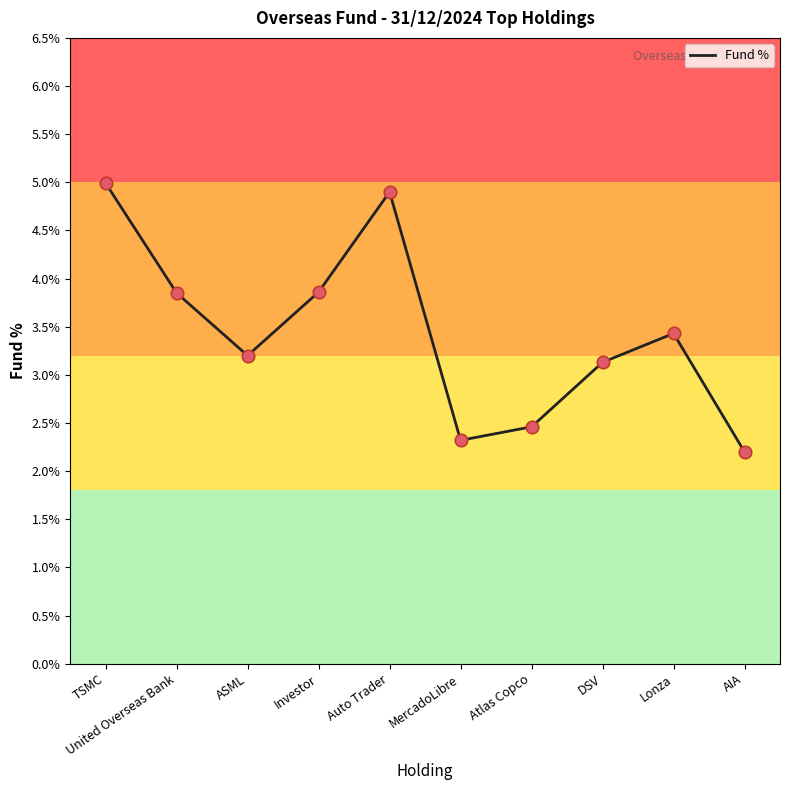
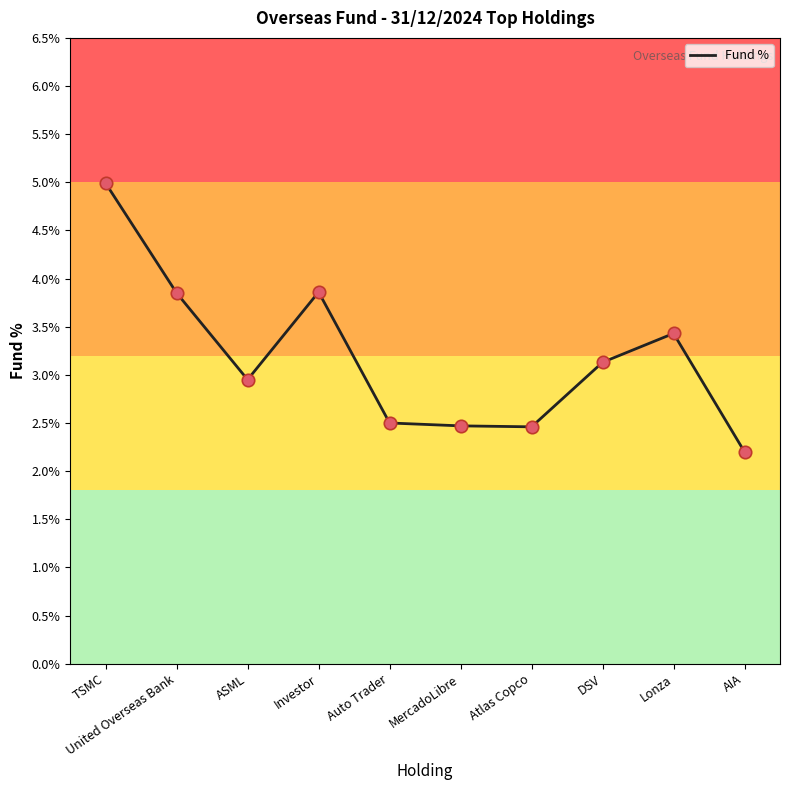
  {
    "TSMC": "5.0%",
    "United Overseas Bank": "3.9%",
-   "ASML": "3.2%",
+   "ASML": "3.0%",
    "Investor": "3.9%",
-   "Auto Trader": "4.9%",
-   "MercadoLibre": "2.3%",
+   "Auto Trader": "2.5%",
+   "MercadoLibre": "2.5%",
    "Atlas Copco": "2.5%",
    "DSV": "3.1%",
    "Lonza": "3.4%",
    "AIA": "2.2%"
  }
